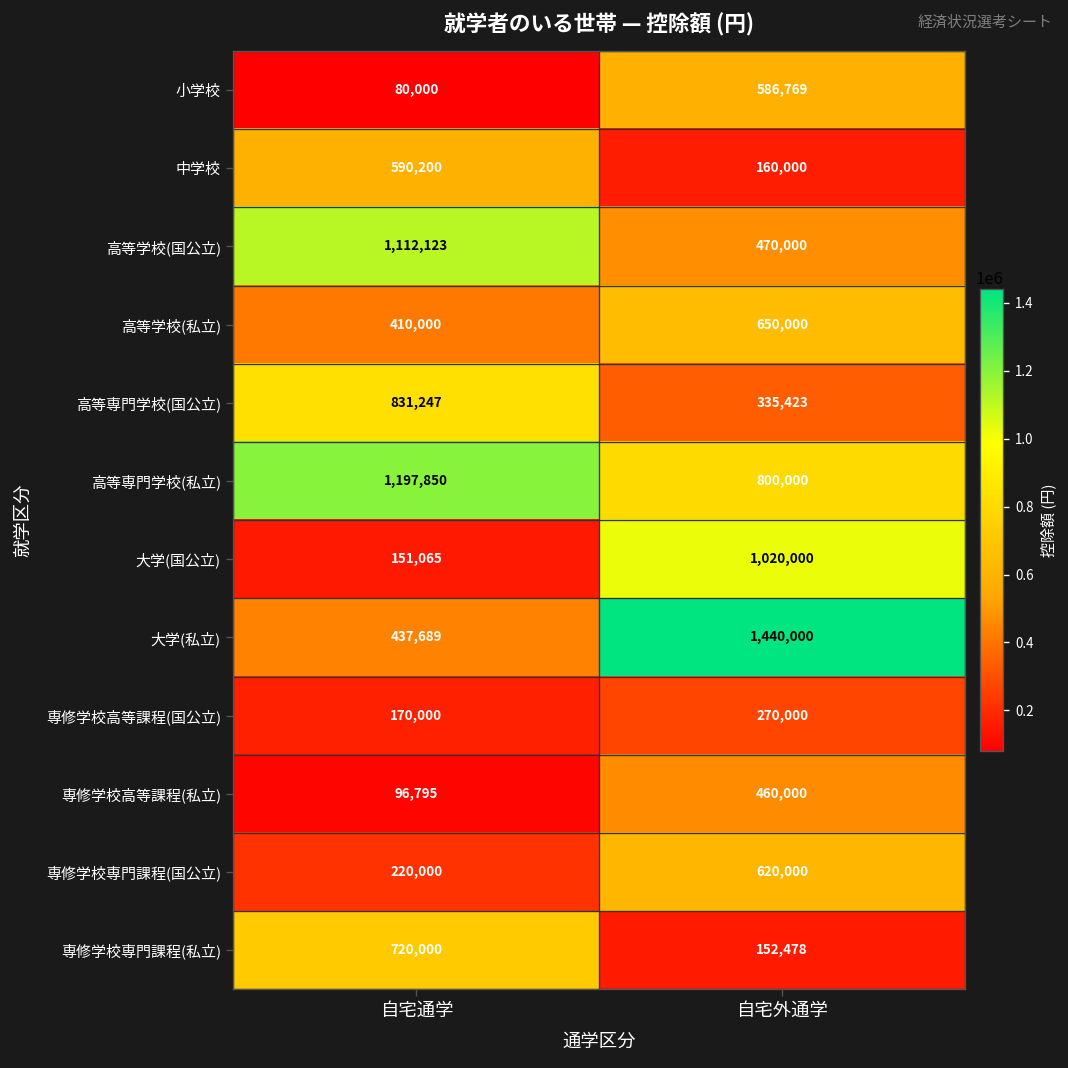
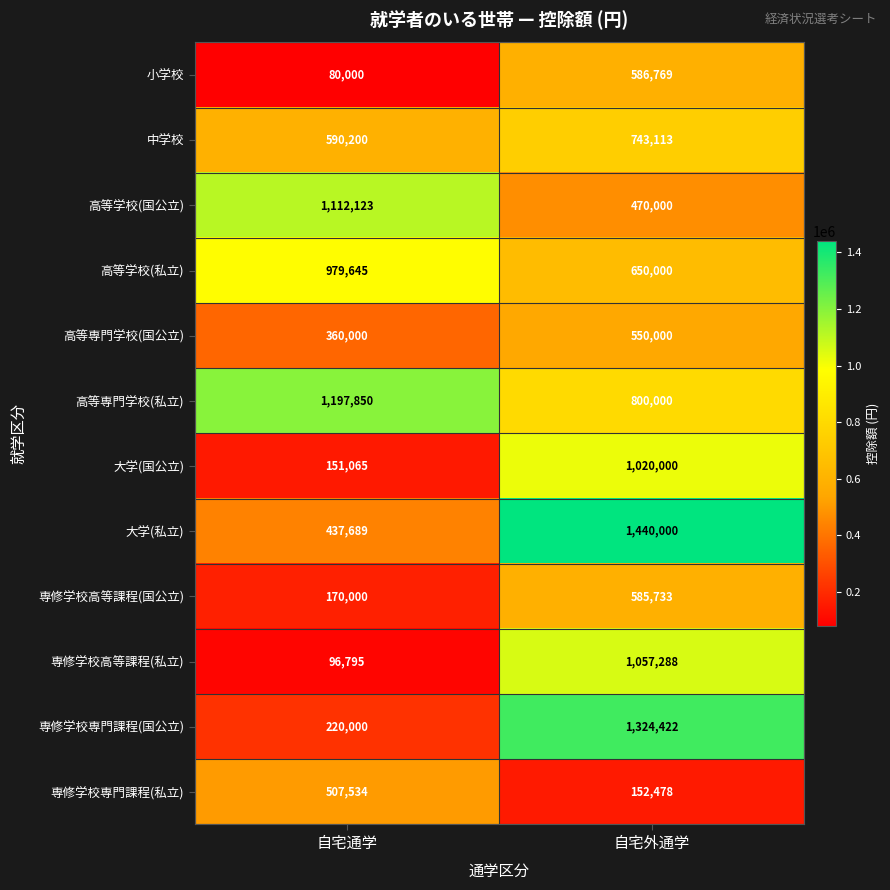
  {
    "小学校": {
      "自宅通学": "80,000",
      "自宅外通学": "586,769"
    },
    "中学校": {
      "自宅通学": "590,200",
-     "自宅外通学": "160,000"
+     "自宅外通学": "743,113"
    },
    "高等学校(国公立)": {
      "自宅通学": "1,112,123",
      "自宅外通学": "470,000"
    },
    "高等学校(私立)": {
-     "自宅通学": "410,000",
+     "自宅通学": "979,645",
      "自宅外通学": "650,000"
    },
    "高等専門学校(国公立)": {
-     "自宅通学": "831,247",
-     "自宅外通学": "335,423"
+     "自宅通学": "360,000",
+     "自宅外通学": "550,000"
    },
    "高等専門学校(私立)": {
      "自宅通学": "1,197,850",
      "自宅外通学": "800,000"
    },
    "大学(国公立)": {
      "自宅通学": "151,065",
      "自宅外通学": "1,020,000"
    },
    "大学(私立)": {
      "自宅通学": "437,689",
      "自宅外通学": "1,440,000"
    },
    "専修学校高等課程(国公立)": {
      "自宅通学": "170,000",
-     "自宅外通学": "270,000"
+     "自宅外通学": "585,733"
    },
    "専修学校高等課程(私立)": {
      "自宅通学": "96,795",
-     "自宅外通学": "460,000"
+     "自宅外通学": "1,057,288"
    },
    "専修学校専門課程(国公立)": {
      "自宅通学": "220,000",
-     "自宅外通学": "620,000"
+     "自宅外通学": "1,324,422"
    },
    "専修学校専門課程(私立)": {
-     "自宅通学": "720,000",
+     "自宅通学": "507,534",
      "自宅外通学": "152,478"
    }
  }
